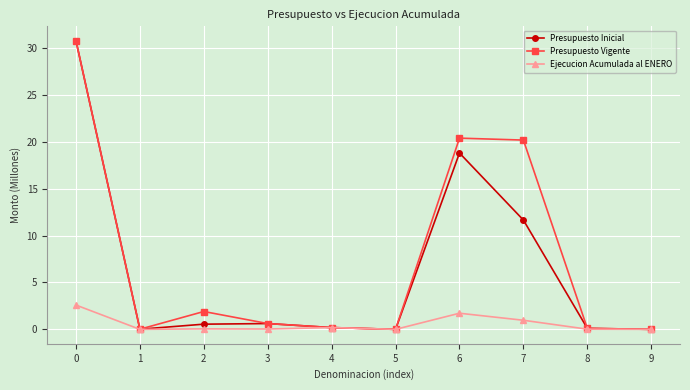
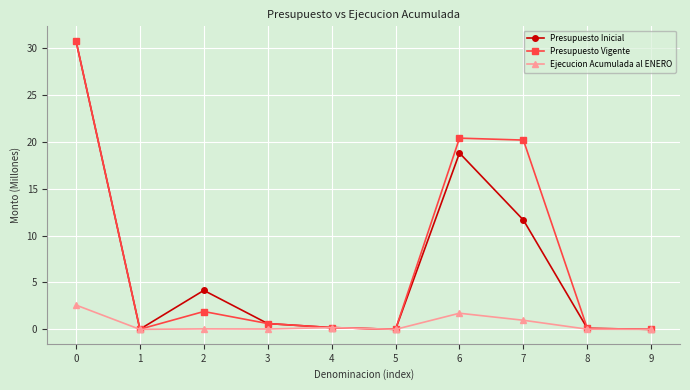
  {
    "Presupuesto Inicial": {
-     "2": 1,
+     "2": 4,
      "6": 19,
      "7": 12
    },
    "Presupuesto Vigente": {
      "2": 2,
      "6": 20,
      "7": 20
    },
    "Ejecucion Acumulada al ENERO": {
      "0": 3,
      "2": 0,
      "3": 0,
      "6": 2,
      "7": 1
    }
  }
